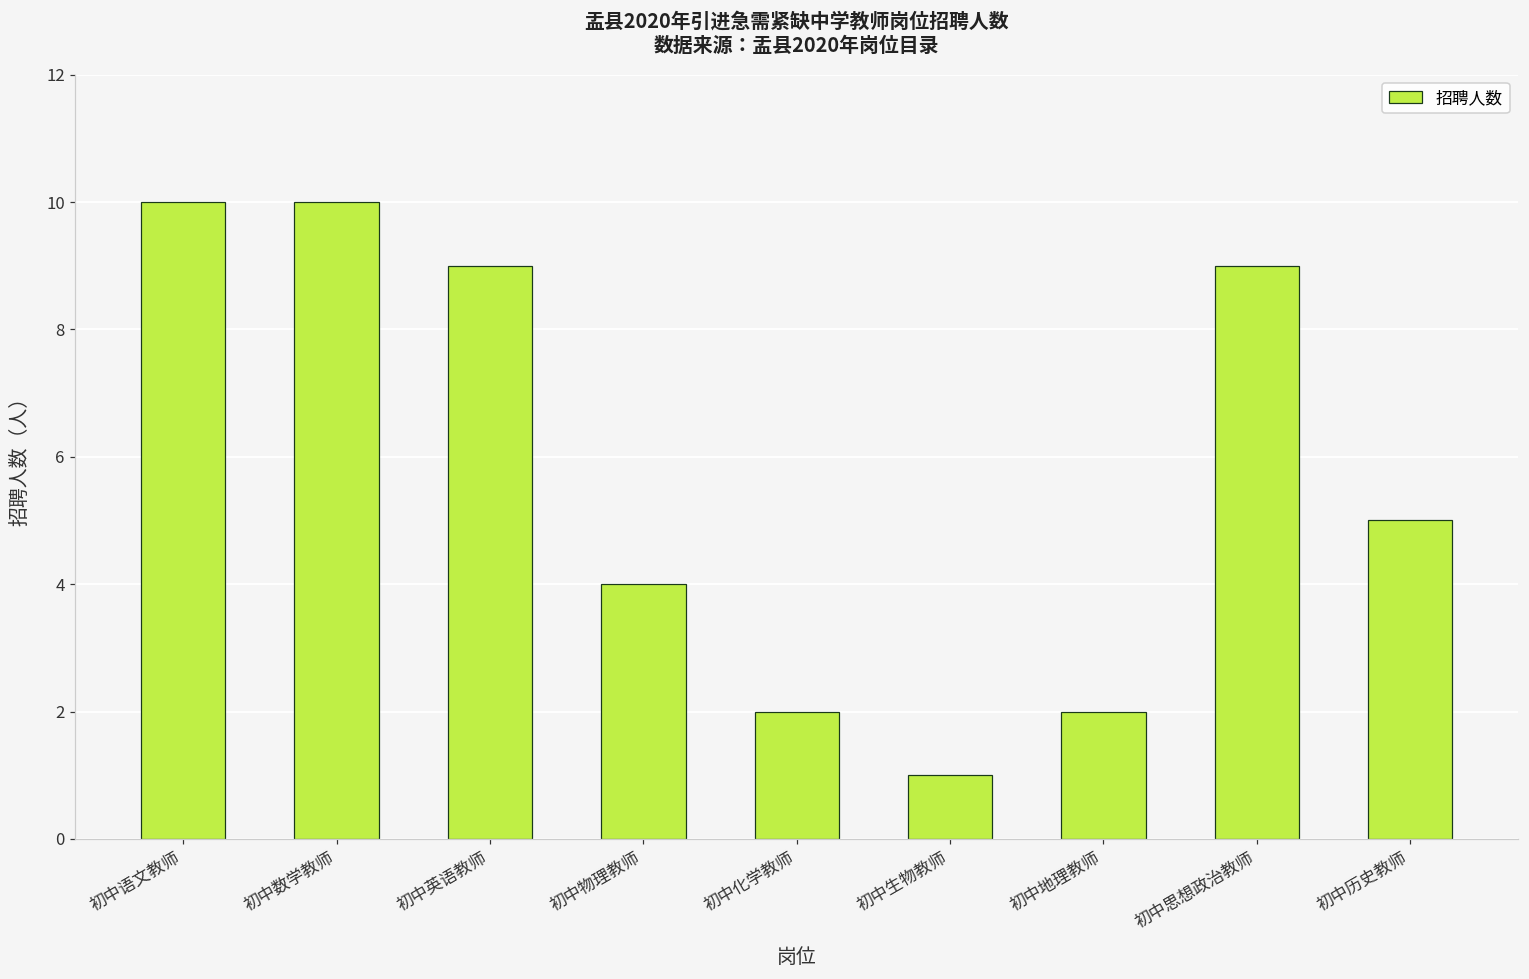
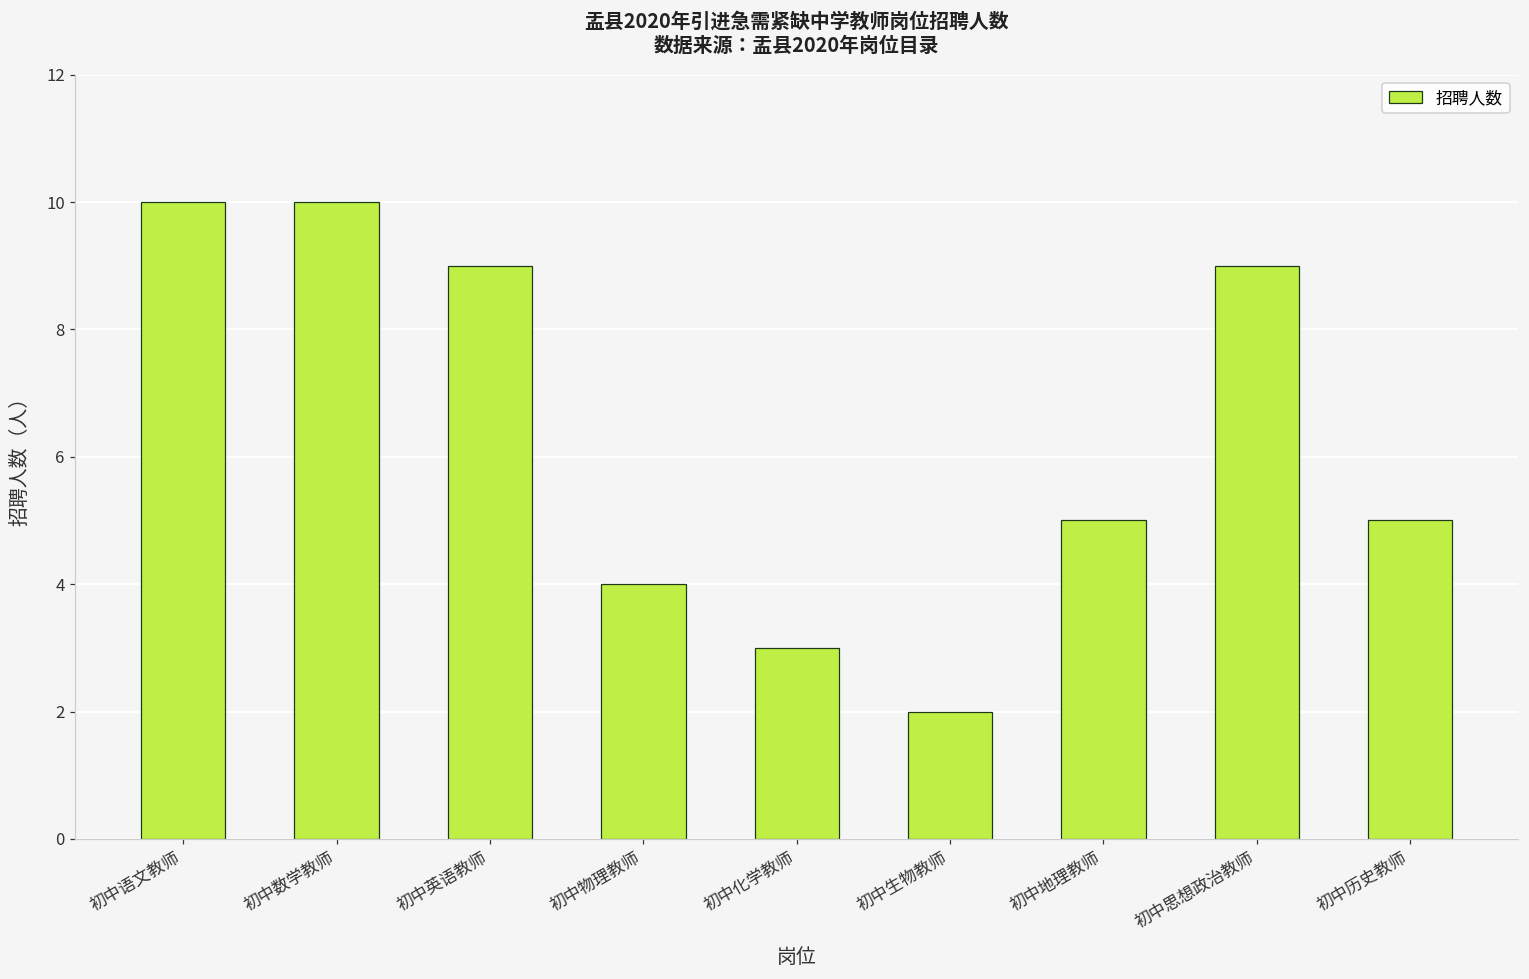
  {
    "初中语文教师": 10,
    "初中数学教师": 10,
    "初中英语教师": 9,
    "初中物理教师": 4,
-   "初中化学教师": 2,
-   "初中生物教师": 1,
-   "初中地理教师": 2,
+   "初中化学教师": 3,
+   "初中生物教师": 2,
+   "初中地理教师": 5,
    "初中思想政治教师": 9,
    "初中历史教师": 5
  }
